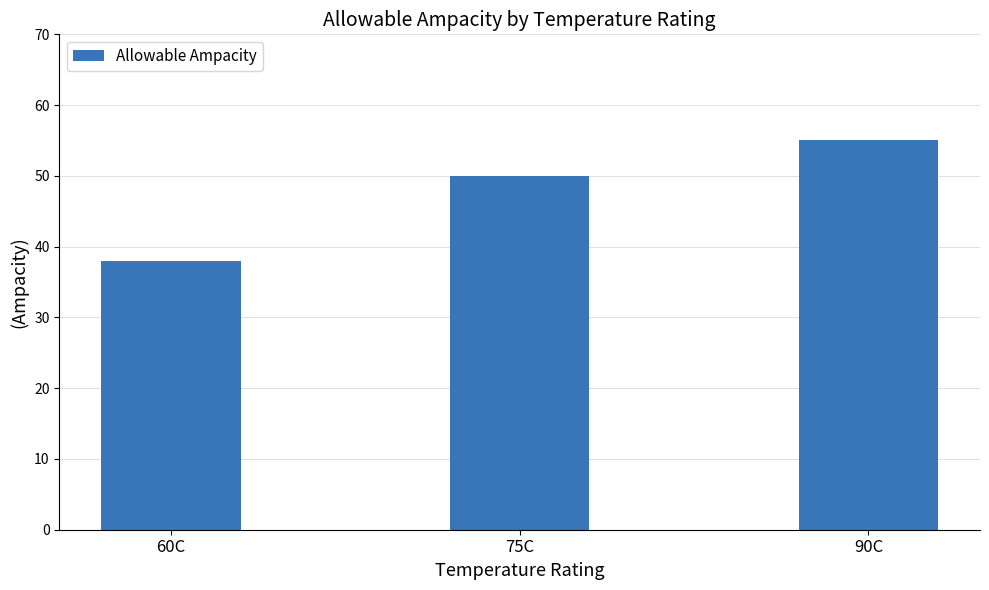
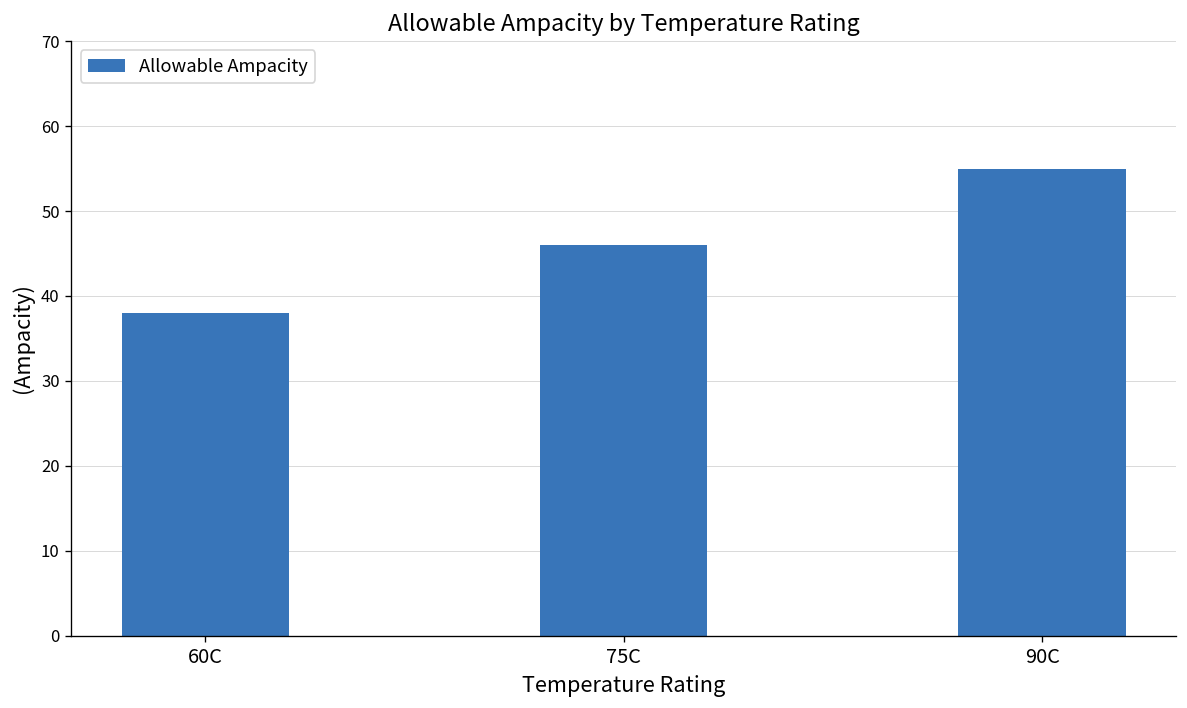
  {
    "60C": 38,
-   "75C": 50,
+   "75C": 46,
    "90C": 55
  }
